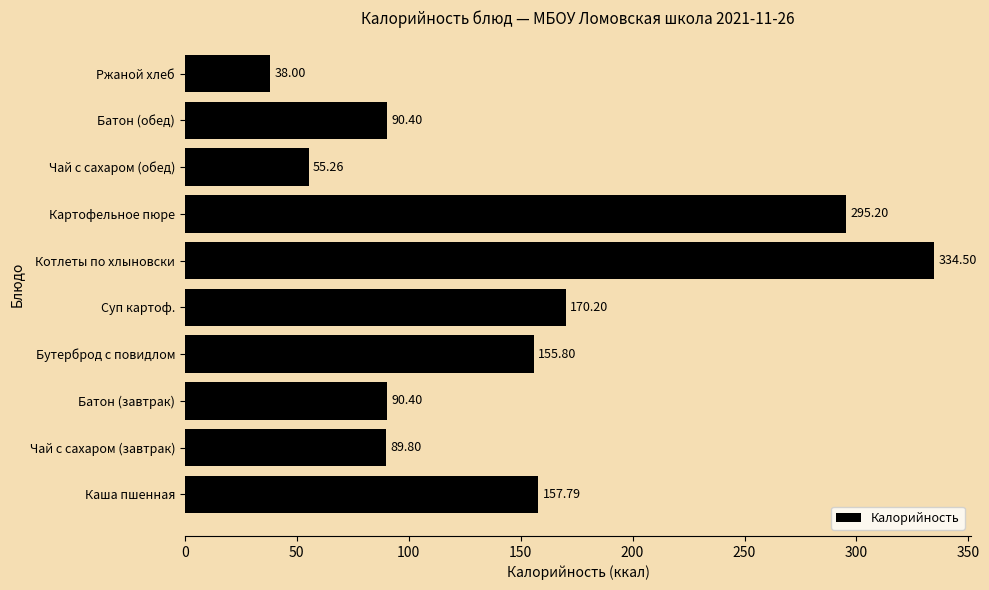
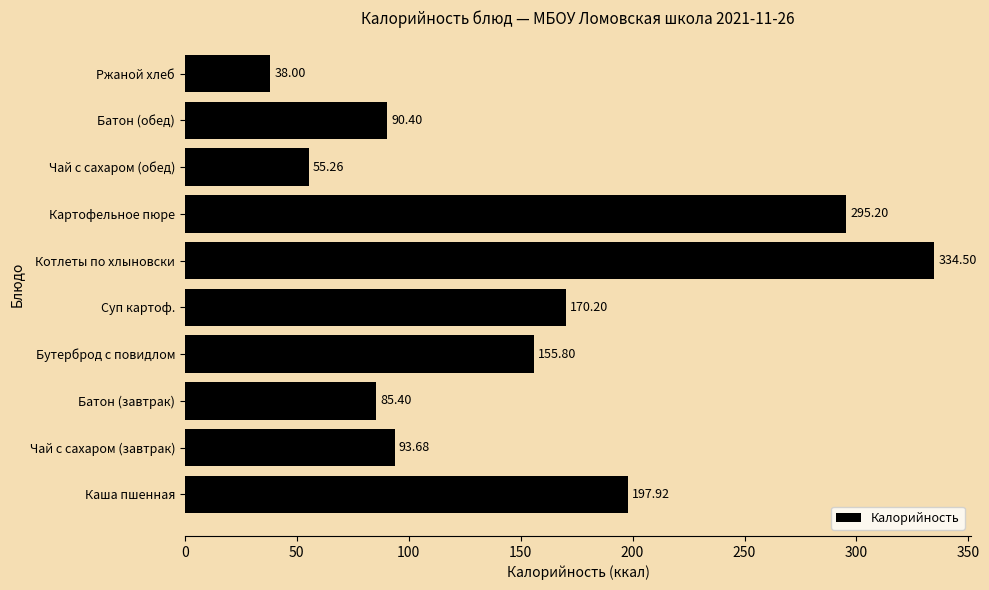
  {
    "Ржаной хлеб": 38.00,
    "Батон (обед)": 90.40,
    "Чай с сахаром (обед)": 55.26,
    "Картофельное пюре": 295.20,
    "Котлеты по хлыновски": 334.50,
    "Суп картоф.": 170.20,
    "Бутерброд с повидлом": 155.80,
-   "Батон (завтрак)": 90.40,
-   "Чай с сахаром (завтрак)": 89.80,
-   "Каша пшенная": 157.79
+   "Батон (завтрак)": 85.40,
+   "Чай с сахаром (завтрак)": 93.68,
+   "Каша пшенная": 197.92
  }
